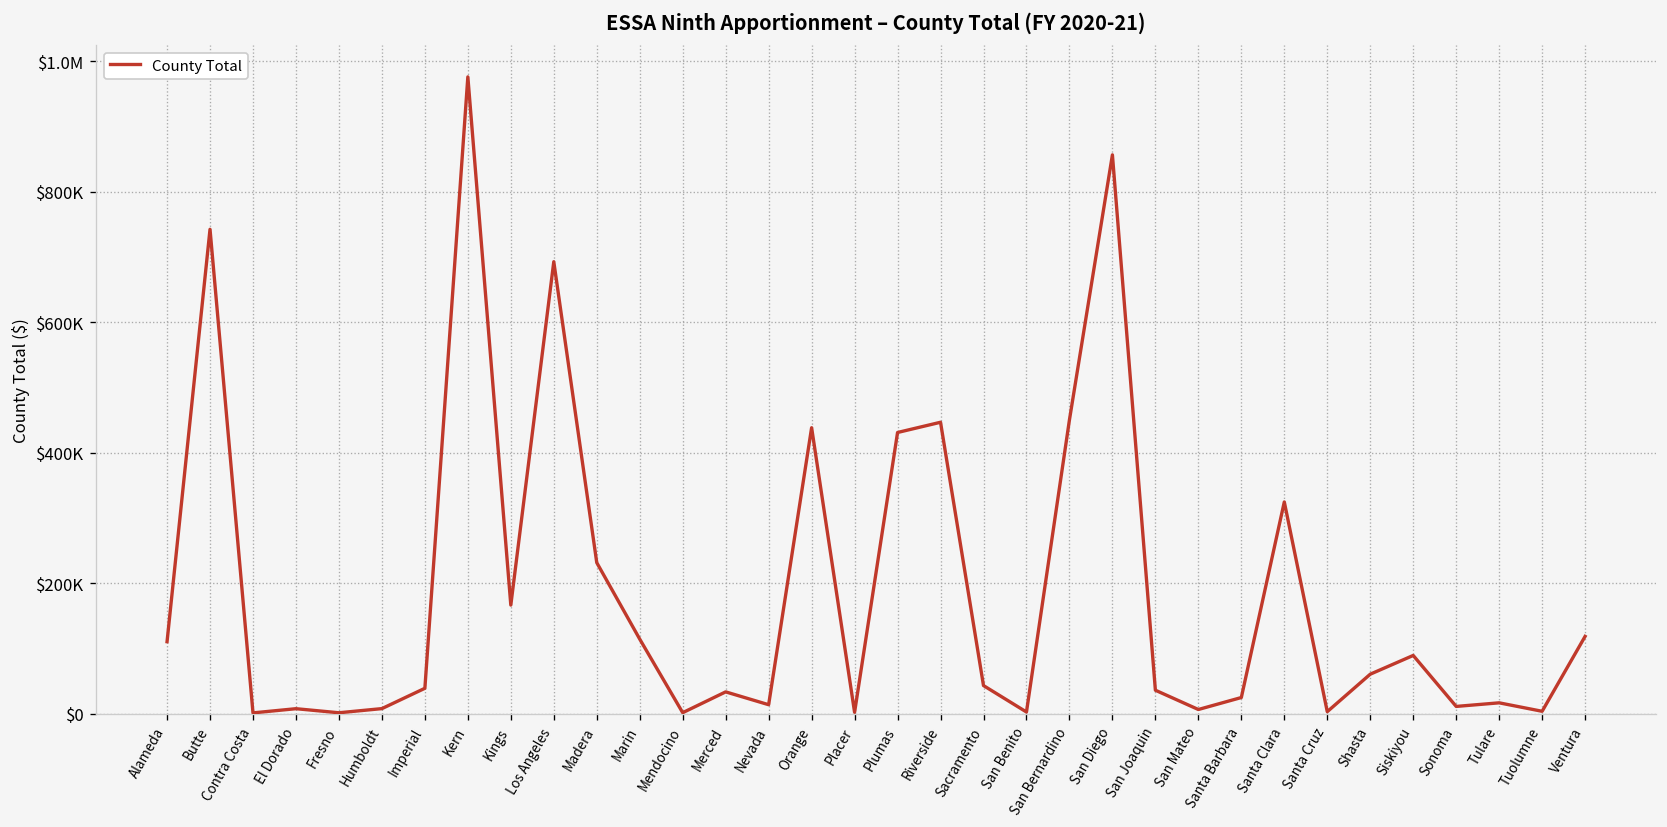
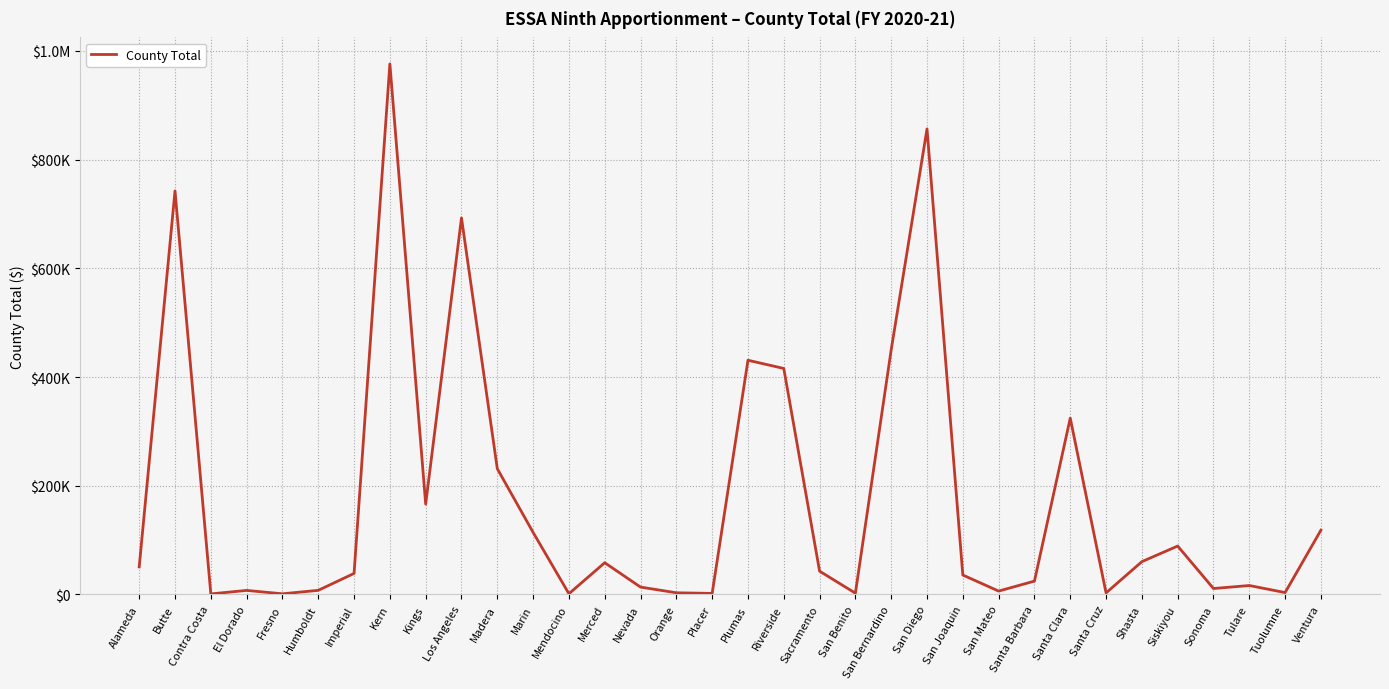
  {
-   "Alameda": "$110000",
+   "Alameda": "$50000",
    "Butte": "$740000",
    "Contra Costa": "$0",
    "El Dorado": "$10000",
    "Fresno": "$0",
    "Humboldt": "$10000",
    "Imperial": "$40000",
    "Kern": "$980000",
    "Kings": "$170000",
    "Los Angeles": "$690000",
    "Madera": "$230000",
    "Marin": "$110000",
    "Mendocino": "$0",
-   "Merced": "$30000",
+   "Merced": "$60000",
    "Nevada": "$10000",
-   "Orange": "$440000",
+   "Orange": "$0",
    "Placer": "$0",
    "Plumas": "$430000",
-   "Riverside": "$450000",
+   "Riverside": "$420000",
    "Sacramento": "$40000",
    "San Benito": "$0",
    "San Bernardino": "$450000",
    "San Diego": "$860000",
    "San Joaquin": "$40000",
    "San Mateo": "$10000",
    "Santa Barbara": "$20000",
    "Santa Clara": "$320000",
    "Santa Cruz": "$0",
    "Shasta": "$60000",
    "Siskiyou": "$90000",
    "Sonoma": "$10000",
    "Tulare": "$20000",
    "Tuolumne": "$0",
    "Ventura": "$120000"
  }
